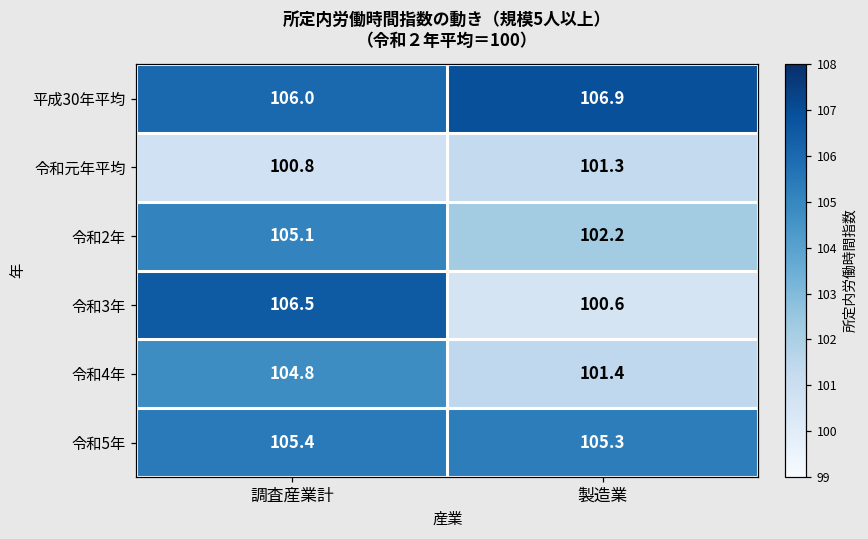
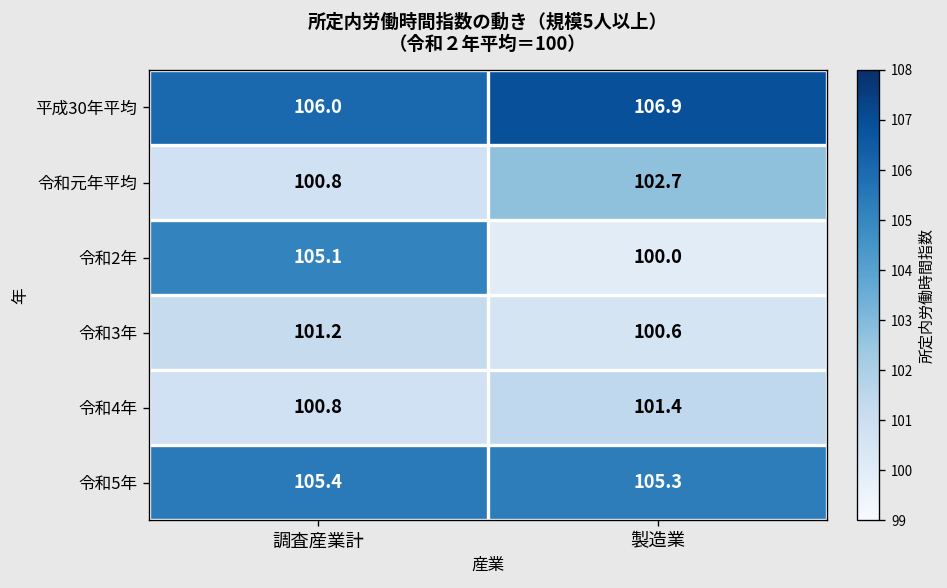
  {
    "平成30年平均": {
      "調査産業計": 106.0,
      "製造業": 106.9
    },
    "令和元年平均": {
      "調査産業計": 100.8,
-     "製造業": 101.3
+     "製造業": 102.7
    },
    "令和2年": {
      "調査産業計": 105.1,
-     "製造業": 102.2
+     "製造業": 100.0
    },
    "令和3年": {
-     "調査産業計": 106.5,
+     "調査産業計": 101.2,
      "製造業": 100.6
    },
    "令和4年": {
-     "調査産業計": 104.8,
+     "調査産業計": 100.8,
      "製造業": 101.4
    },
    "令和5年": {
      "調査産業計": 105.4,
      "製造業": 105.3
    }
  }
